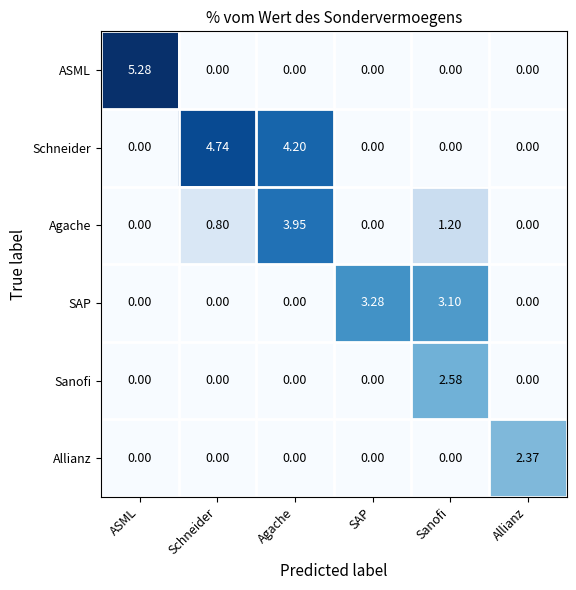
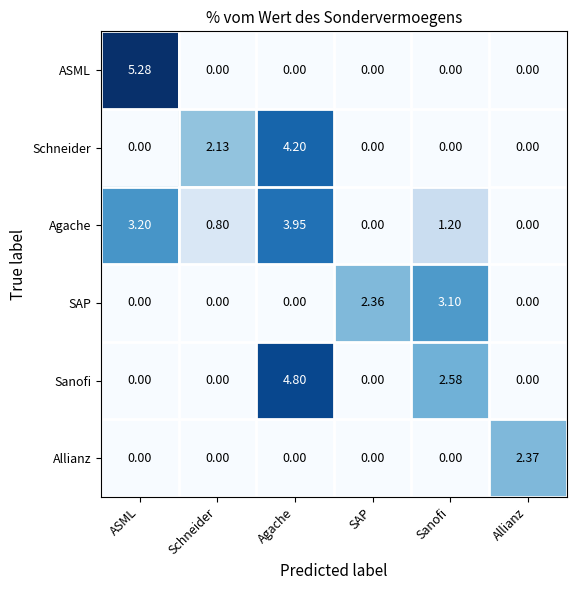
  {
    "ASML": {
      "ASML": 5.28,
      "Schneider": 0.00,
      "Agache": 0.00,
      "SAP": 0.00,
      "Sanofi": 0.00,
      "Allianz": 0.00
    },
    "Schneider": {
      "ASML": 0.00,
-     "Schneider": 4.74,
+     "Schneider": 2.13,
      "Agache": 4.20,
      "SAP": 0.00,
      "Sanofi": 0.00,
      "Allianz": 0.00
    },
    "Agache": {
-     "ASML": 0.00,
+     "ASML": 3.20,
      "Schneider": 0.80,
      "Agache": 3.95,
      "SAP": 0.00,
      "Sanofi": 1.20,
      "Allianz": 0.00
    },
    "SAP": {
      "ASML": 0.00,
      "Schneider": 0.00,
      "Agache": 0.00,
-     "SAP": 3.28,
+     "SAP": 2.36,
      "Sanofi": 3.10,
      "Allianz": 0.00
    },
    "Sanofi": {
      "ASML": 0.00,
      "Schneider": 0.00,
-     "Agache": 0.00,
+     "Agache": 4.80,
      "SAP": 0.00,
      "Sanofi": 2.58,
      "Allianz": 0.00
    },
    "Allianz": {
      "ASML": 0.00,
      "Schneider": 0.00,
      "Agache": 0.00,
      "SAP": 0.00,
      "Sanofi": 0.00,
      "Allianz": 2.37
    }
  }
